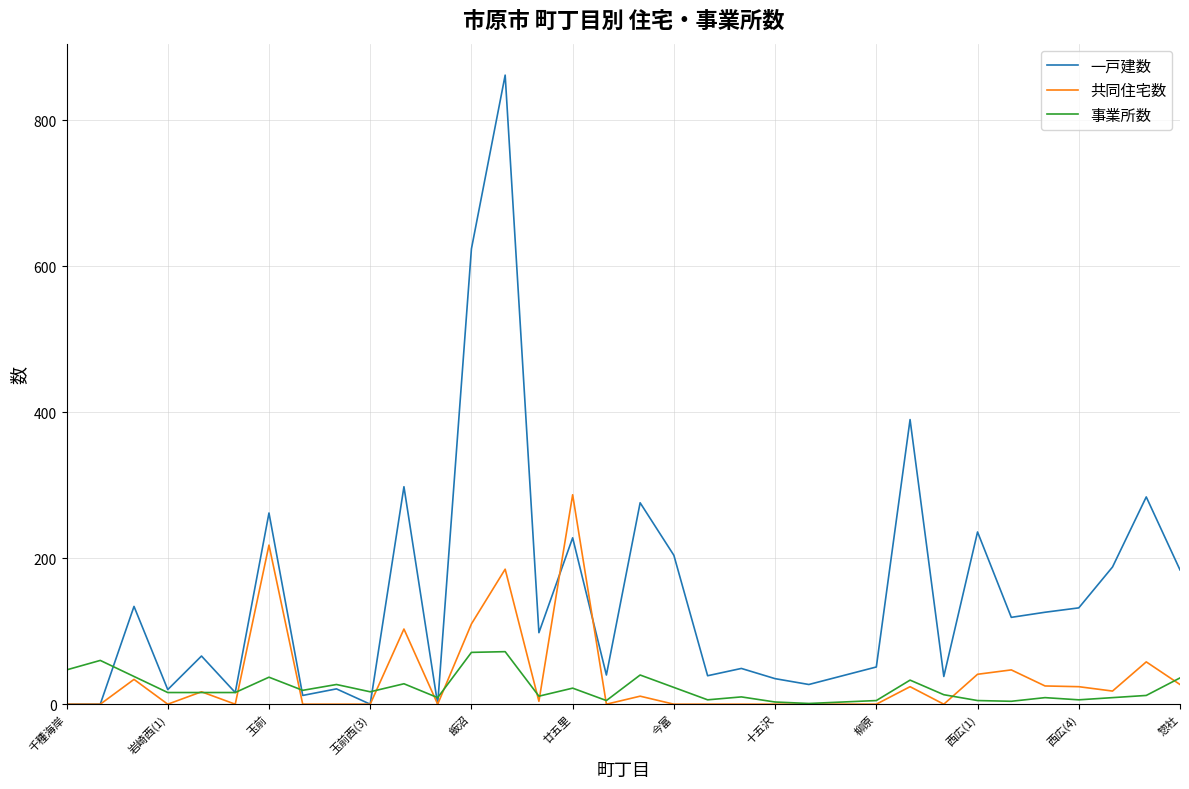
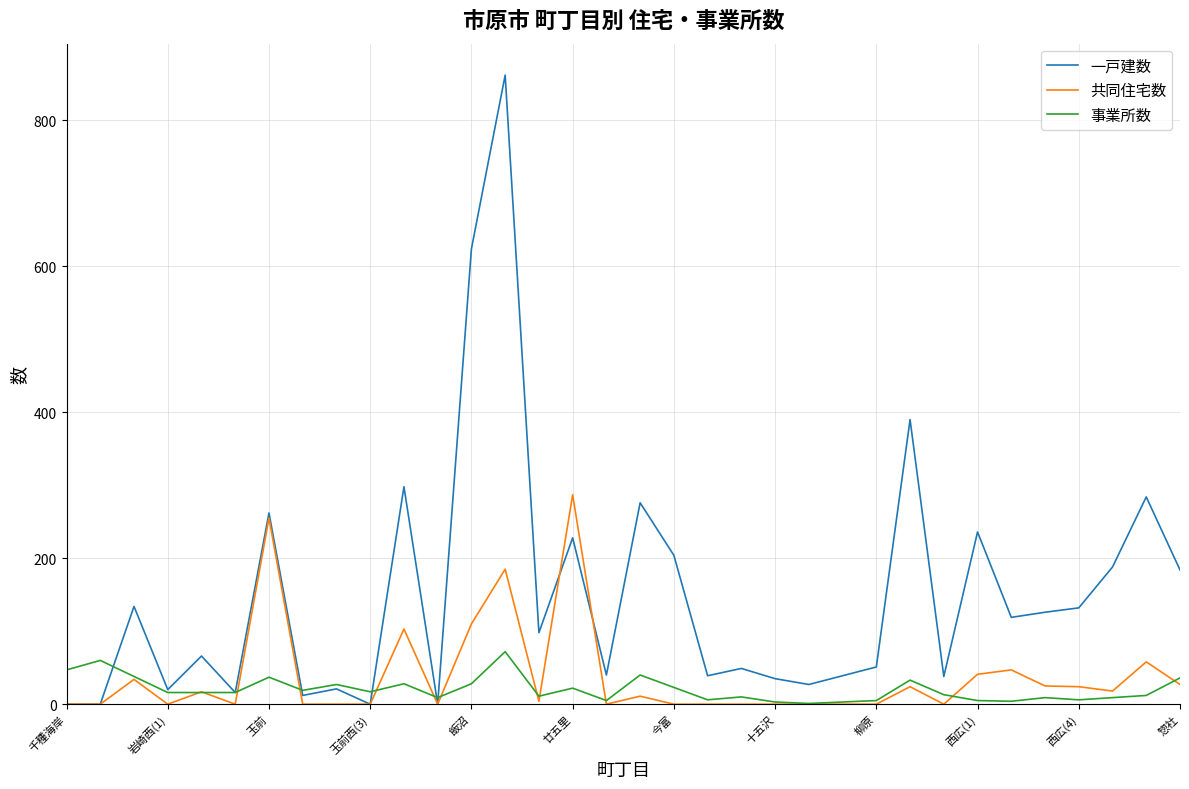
  {
    "一戸建数": {
      "玉前": 260,
      "飯沼": 620,
      "廿五里": 230,
      "今富": 200,
      "十五沢": 40,
      "柳原": 50,
      "西広(1)": 240,
      "西広(4)": 130,
      "惣社": 180
    },
    "共同住宅数": {
-     "玉前": 220,
+     "玉前": 260,
      "飯沼": 110,
      "廿五里": 290,
      "今富": 0,
      "柳原": 0,
      "西広(1)": 40,
      "西広(4)": 20,
      "惣社": 30
    },
    "事業所数": {
      "千種海岸": 50,
      "玉前": 40,
      "玉前西(3)": 20,
-     "飯沼": 70,
+     "飯沼": 30,
      "廿五里": 20,
      "今富": 20,
      "柳原": 10,
      "西広(1)": 10,
      "西広(4)": 10,
      "惣社": 40
    }
  }
